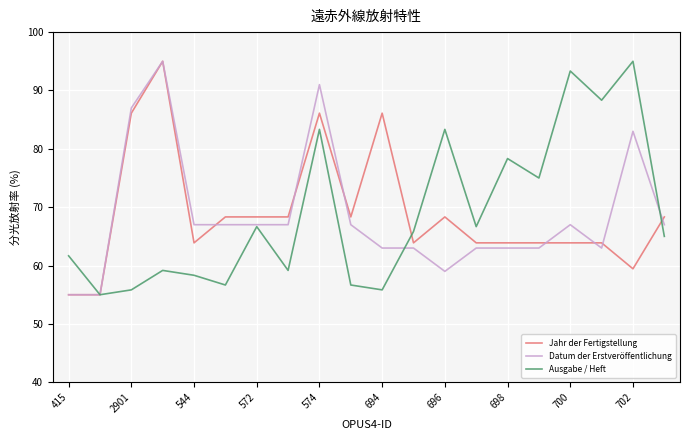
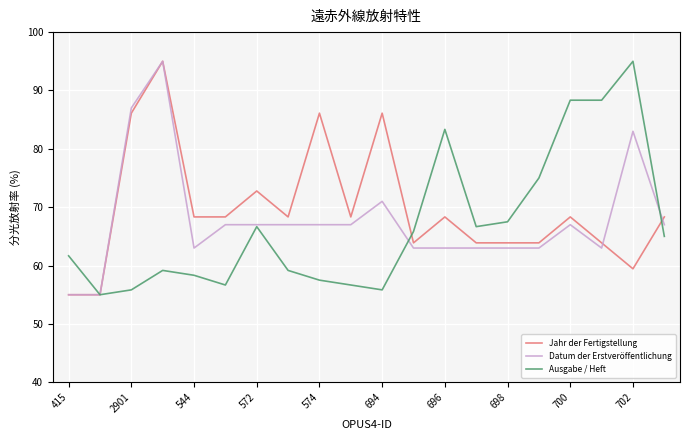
  {
    "Jahr der Fertigstellung": {
      "2901": 86,
-     "544": 64,
-     "572": 68,
+     "544": 68,
+     "572": 73,
      "574": 86,
      "694": 86,
      "696": 68,
      "698": 64,
-     "700": 64,
+     "700": 68,
      "702": 59
    },
    "Datum der Erstveröffentlichung": {
      "2901": 87,
-     "544": 67,
-     "574": 91,
-     "694": 63,
-     "696": 59,
+     "544": 63,
+     "574": 67,
+     "694": 71,
+     "696": 63,
      "698": 63,
      "700": 67,
      "702": 83
    },
    "Ausgabe / Heft": {
      "415": 62,
      "2901": 56,
      "544": 58,
-     "574": 83,
+     "574": 58,
      "694": 56,
      "696": 83,
-     "698": 78,
-     "700": 93,
+     "698": 68,
+     "700": 88,
      "702": 95
    }
  }
